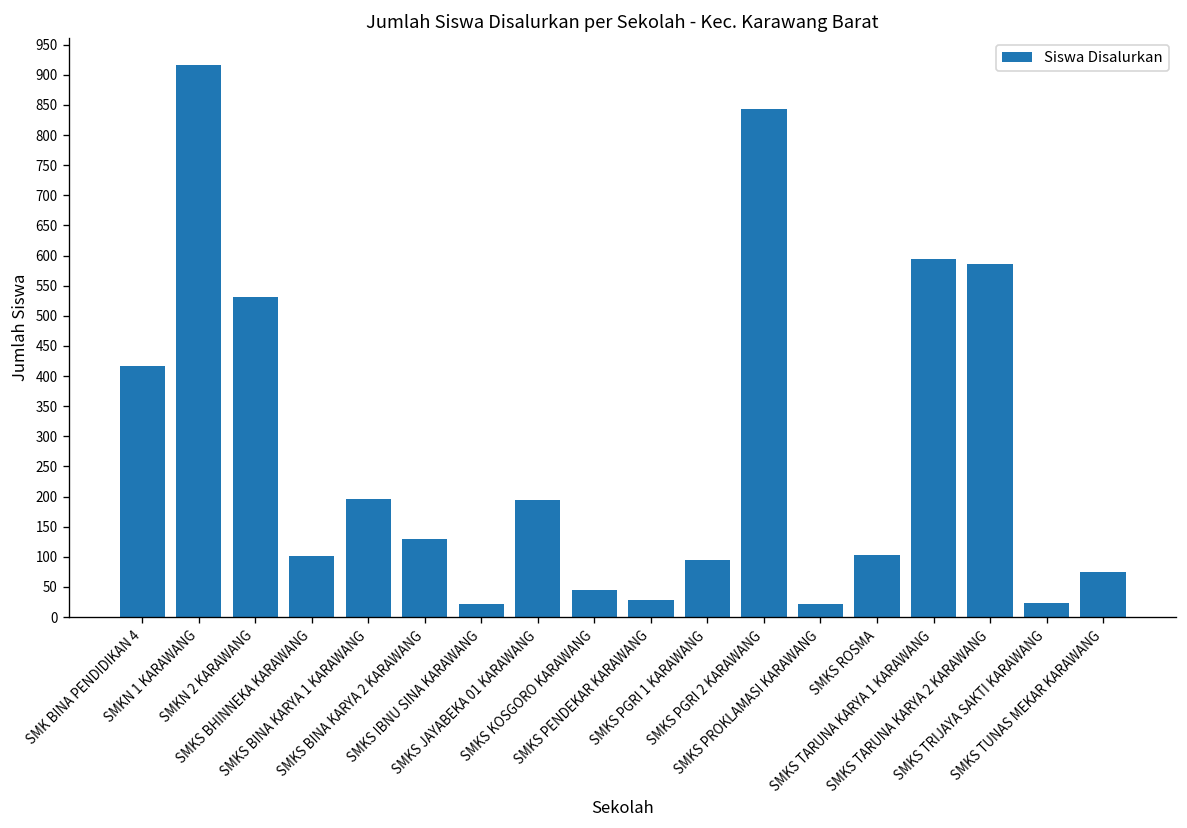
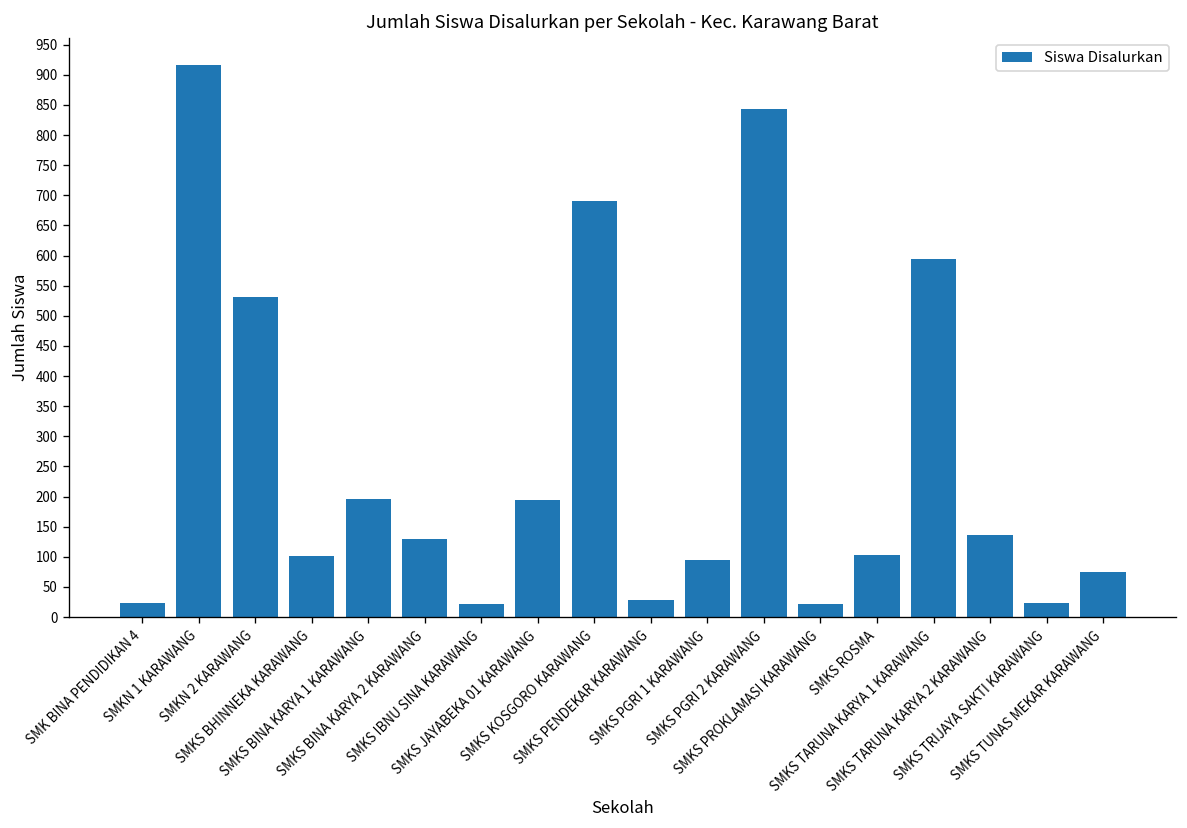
  {
-   "SMK BINA PENDIDIKAN 4": 420,
+   "SMK BINA PENDIDIKAN 4": 20,
    "SMKN 1 KARAWANG": 920,
    "SMKN 2 KARAWANG": 530,
    "SMKS BHINNEKA KARAWANG": 100,
    "SMKS BINA KARYA 1 KARAWANG": 200,
    "SMKS BINA KARYA 2 KARAWANG": 130,
    "SMKS IBNU SINA KARAWANG": 20,
    "SMKS JAYABEKA 01 KARAWANG": 190,
-   "SMKS KOSGORO KARAWANG": 50,
+   "SMKS KOSGORO KARAWANG": 690,
    "SMKS PENDEKAR KARAWANG": 30,
    "SMKS PGRI 1 KARAWANG": 100,
    "SMKS PGRI 2 KARAWANG": 840,
    "SMKS PROKLAMASI KARAWANG": 20,
    "SMKS ROSMA": 100,
    "SMKS TARUNA KARYA 1 KARAWANG": 600,
-   "SMKS TARUNA KARYA 2 KARAWANG": 590,
+   "SMKS TARUNA KARYA 2 KARAWANG": 140,
    "SMKS TRIJAYA SAKTI KARAWANG": 20,
    "SMKS TUNAS MEKAR KARAWANG": 80
  }
